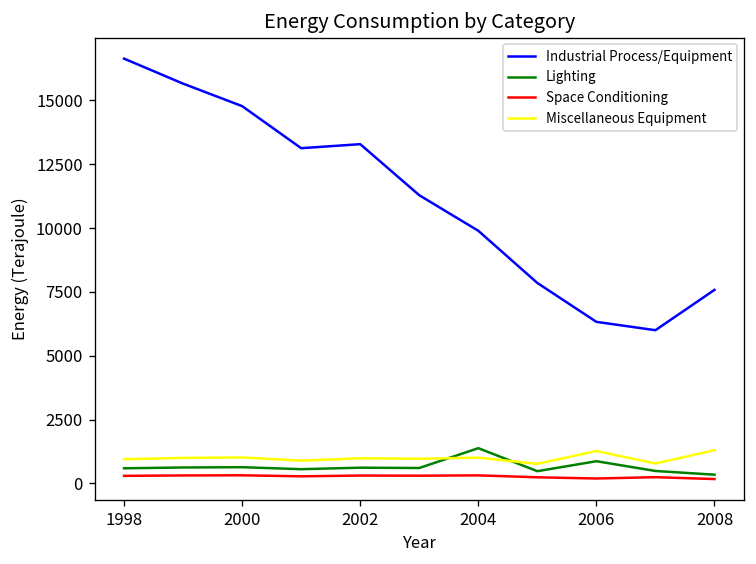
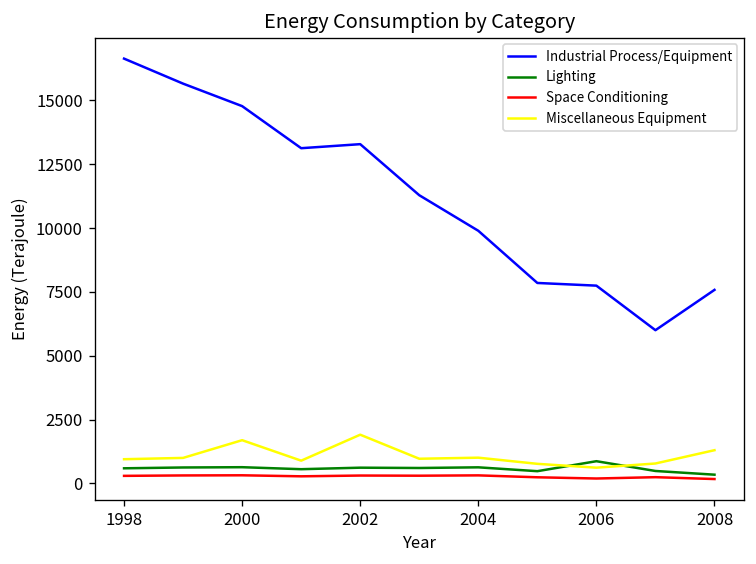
  {
    "Industrial Process/Equipment": {
      "1998": 16600,
      "2000": 14800,
      "2002": 13300,
      "2004": 9900,
-     "2006": 6300,
+     "2006": 7700,
      "2008": 7600
    },
    "Lighting": {
      "1998": 600,
      "2000": 600,
      "2002": 600,
-     "2004": 1400,
+     "2004": 600,
      "2006": 900,
      "2008": 300
    },
    "Space Conditioning": {
      "1998": 300,
      "2000": 300,
      "2002": 300,
      "2004": 300,
      "2006": 200,
      "2008": 200
    },
    "Miscellaneous Equipment": {
      "1998": 900,
-     "2000": 1000,
-     "2002": 1000,
+     "2000": 1700,
+     "2002": 1900,
      "2004": 1000,
-     "2006": 1300,
+     "2006": 600,
      "2008": 1300
    }
  }
